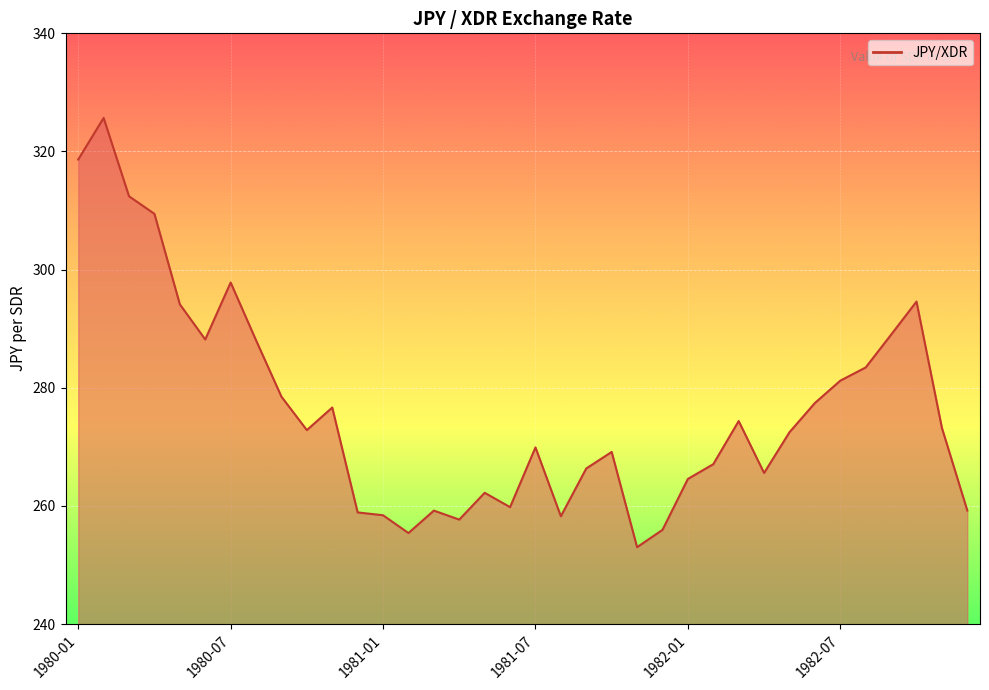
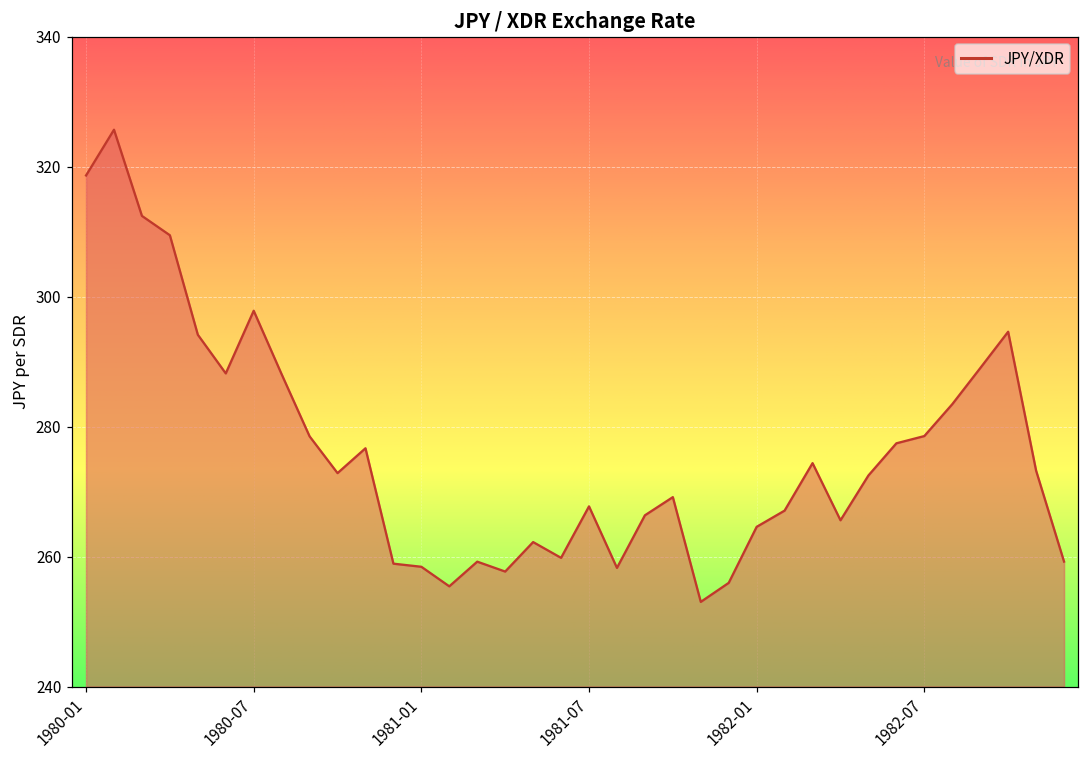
  {
    "1980-01": 319,
    "1980-07": 298,
    "1981-01": 258,
-   "1981-07": 270,
+   "1981-07": 268,
    "1982-01": 265,
-   "1982-07": 281
+   "1982-07": 279
  }
